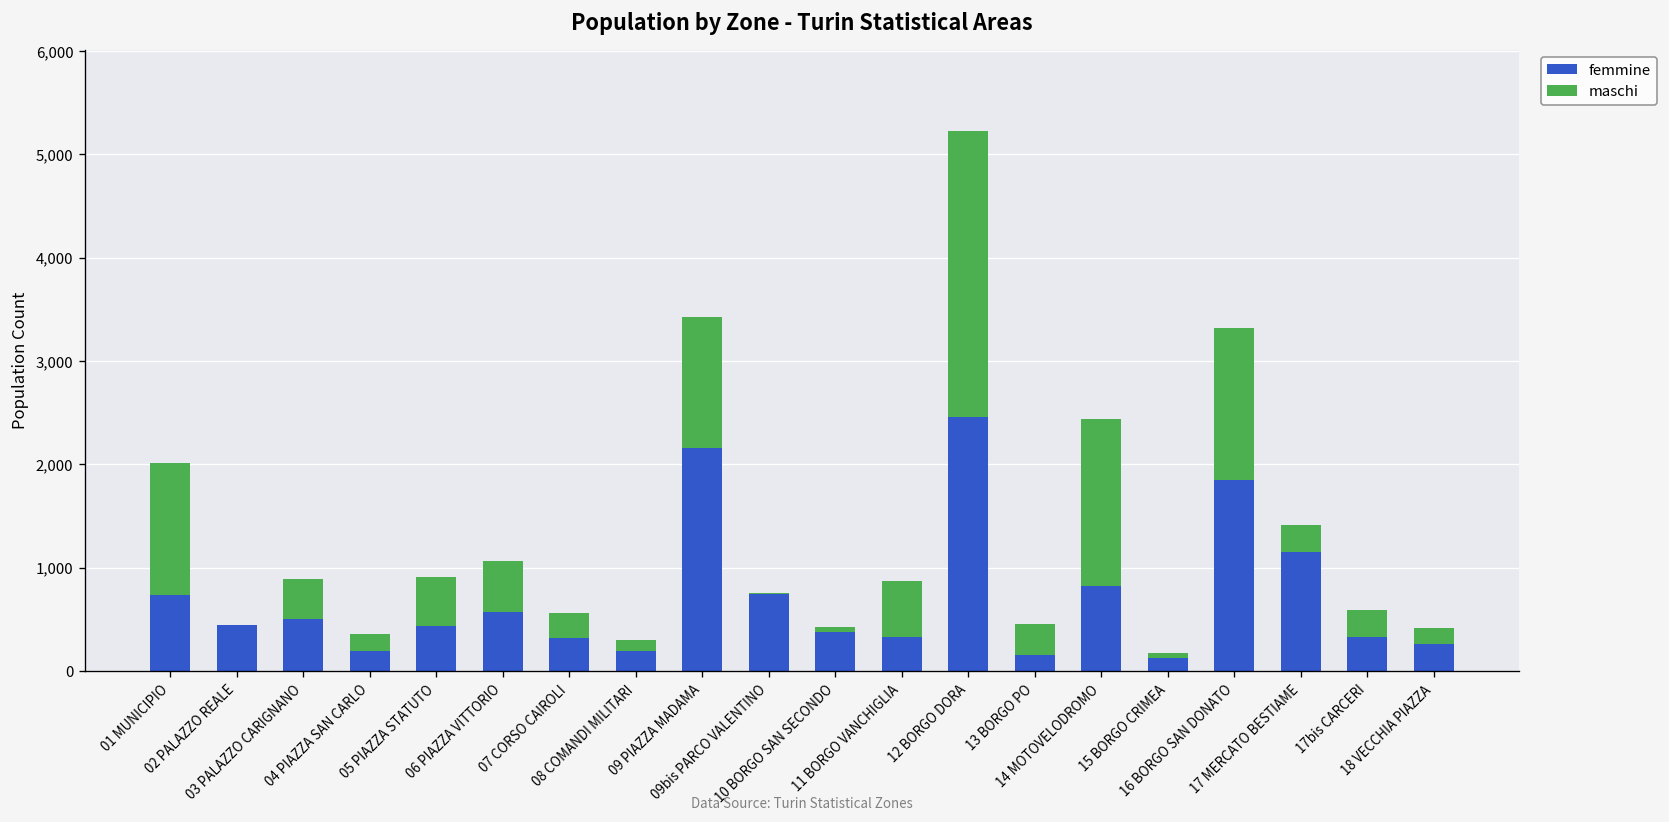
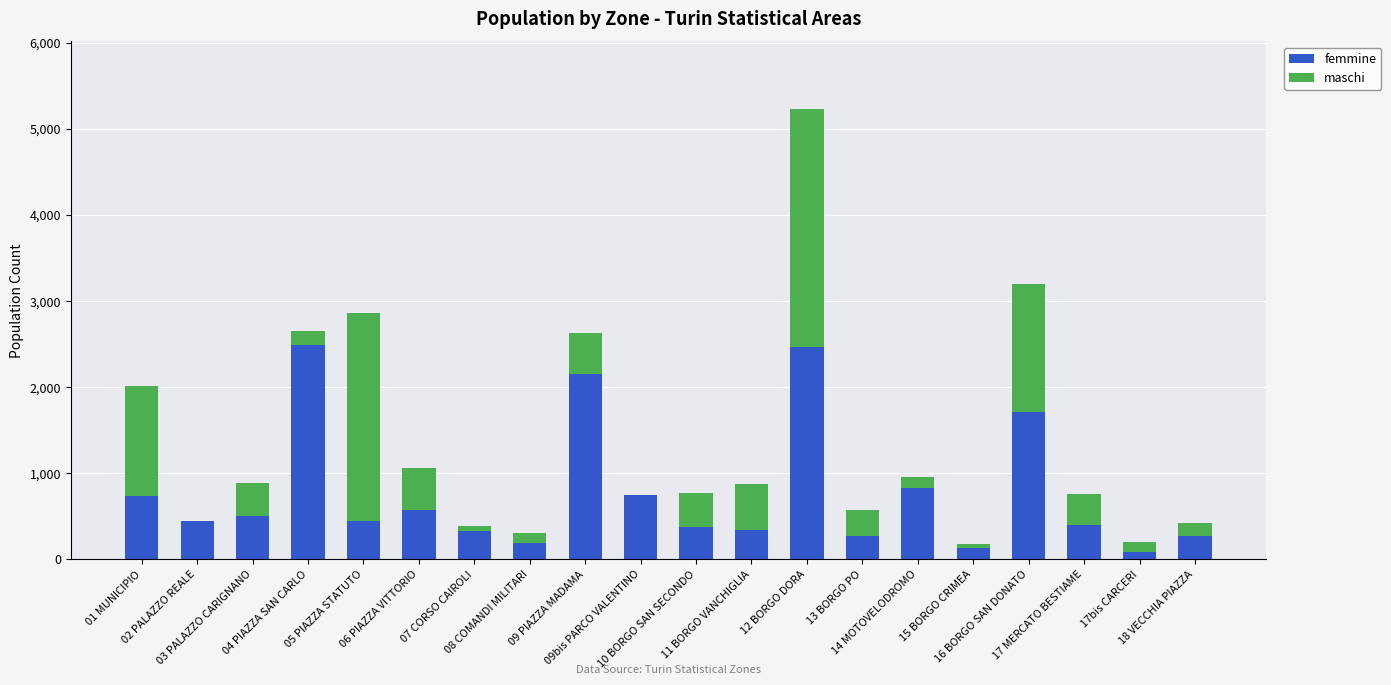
  {
    "femmine": {
      "01 MUNICIPIO": "700",
      "02 PALAZZO REALE": "400",
      "03 PALAZZO CARIGNANO": "500",
-     "04 PIAZZA SAN CARLO": "200",
+     "04 PIAZZA SAN CARLO": "2,500",
      "05 PIAZZA STATUTO": "400",
      "06 PIAZZA VITTORIO": "600",
      "07 CORSO CAIROLI": "300",
      "08 COMANDI MILITARI": "200",
      "09 PIAZZA MADAMA": "2,200",
      "09bis PARCO VALENTINO": "700",
      "10 BORGO SAN SECONDO": "400",
      "11 BORGO VANCHIGLIA": "300",
      "12 BORGO DORA": "2,500",
-     "13 BORGO PO": "200",
+     "13 BORGO PO": "300",
      "14 MOTOVELODROMO": "800",
      "15 BORGO CRIMEA": "100",
-     "16 BORGO SAN DONATO": "1,800",
-     "17 MERCATO BESTIAME": "1,200",
-     "17bis CARCERI": "300",
+     "16 BORGO SAN DONATO": "1,700",
+     "17 MERCATO BESTIAME": "400",
+     "17bis CARCERI": "100",
      "18 VECCHIA PIAZZA": "300"
    },
    "maschi": {
      "01 MUNICIPIO": "1,300",
      "03 PALAZZO CARIGNANO": "400",
      "04 PIAZZA SAN CARLO": "200",
-     "05 PIAZZA STATUTO": "500",
+     "05 PIAZZA STATUTO": "2,400",
      "06 PIAZZA VITTORIO": "500",
-     "07 CORSO CAIROLI": "200",
+     "07 CORSO CAIROLI": "100",
      "08 COMANDI MILITARI": "100",
-     "09 PIAZZA MADAMA": "1,300",
-     "10 BORGO SAN SECONDO": "100",
+     "09 PIAZZA MADAMA": "500",
+     "10 BORGO SAN SECONDO": "400",
      "11 BORGO VANCHIGLIA": "500",
      "12 BORGO DORA": "2,800",
      "13 BORGO PO": "300",
-     "14 MOTOVELODROMO": "1,600",
+     "14 MOTOVELODROMO": "100",
      "15 BORGO CRIMEA": "100",
      "16 BORGO SAN DONATO": "1,500",
-     "17 MERCATO BESTIAME": "300",
-     "17bis CARCERI": "300",
+     "17 MERCATO BESTIAME": "400",
+     "17bis CARCERI": "100",
      "18 VECCHIA PIAZZA": "100"
    }
  }
